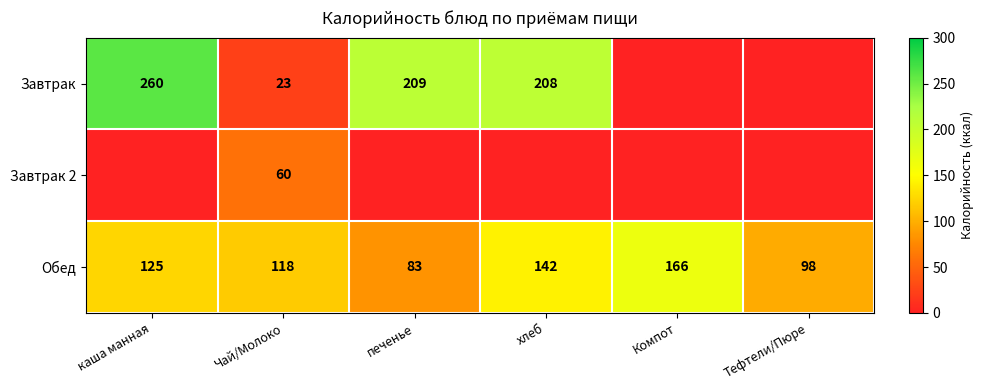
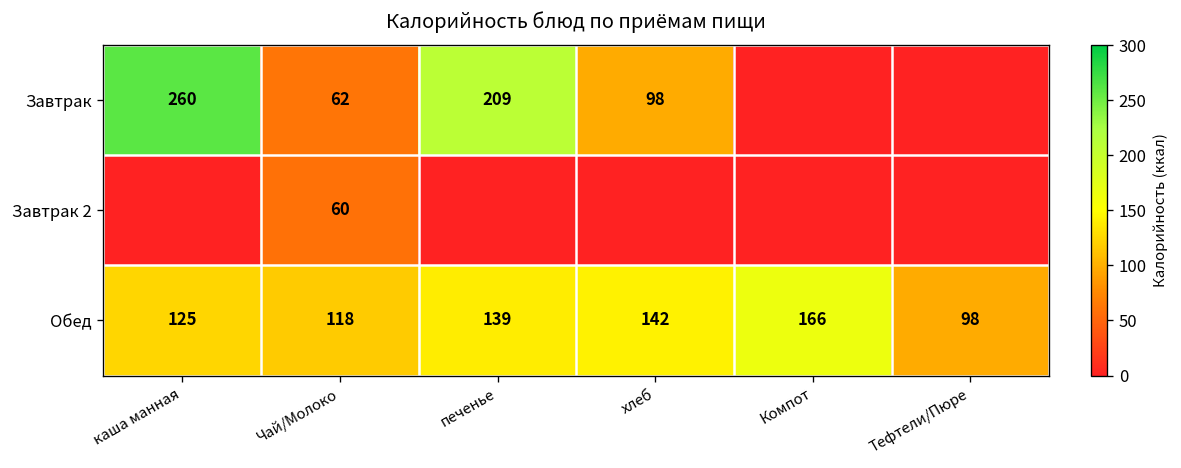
  {
    "Завтрак": {
      "каша манная": 260,
-     "Чай/Молоко": 23,
+     "Чай/Молоко": 62,
      "печенье": 209,
-     "хлеб": 208
+     "хлеб": 98
    },
    "Завтрак 2": {
      "Чай/Молоко": 60
    },
    "Обед": {
      "каша манная": 125,
      "Чай/Молоко": 118,
-     "печенье": 83,
+     "печенье": 139,
      "хлеб": 142,
      "Компот": 166,
      "Тефтели/Пюре": 98
    }
  }
